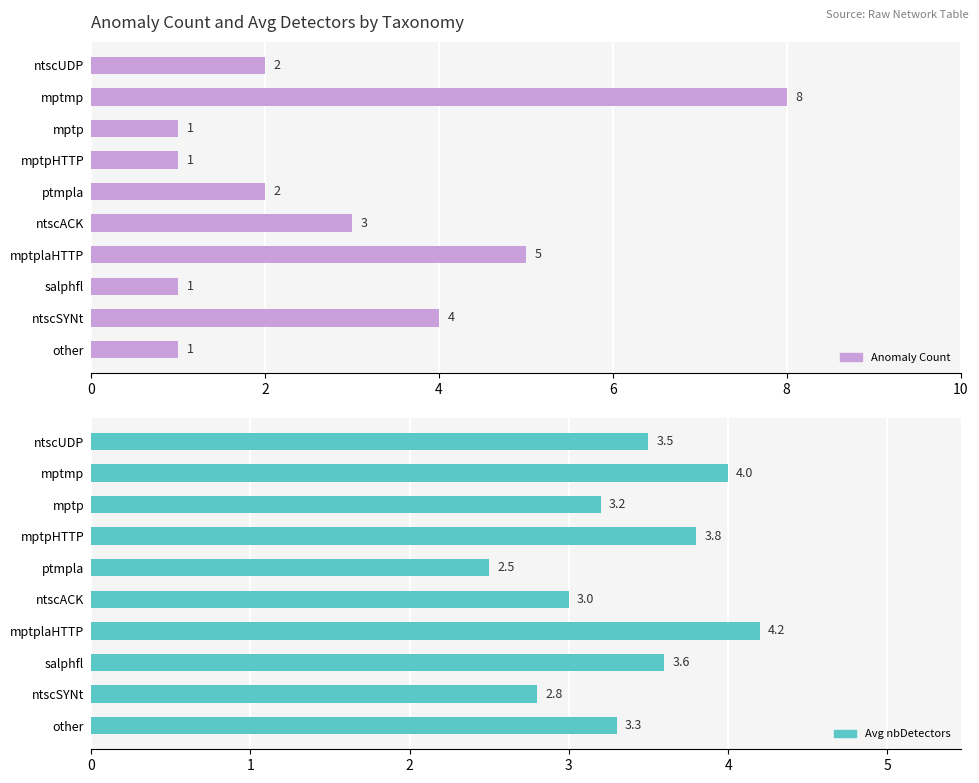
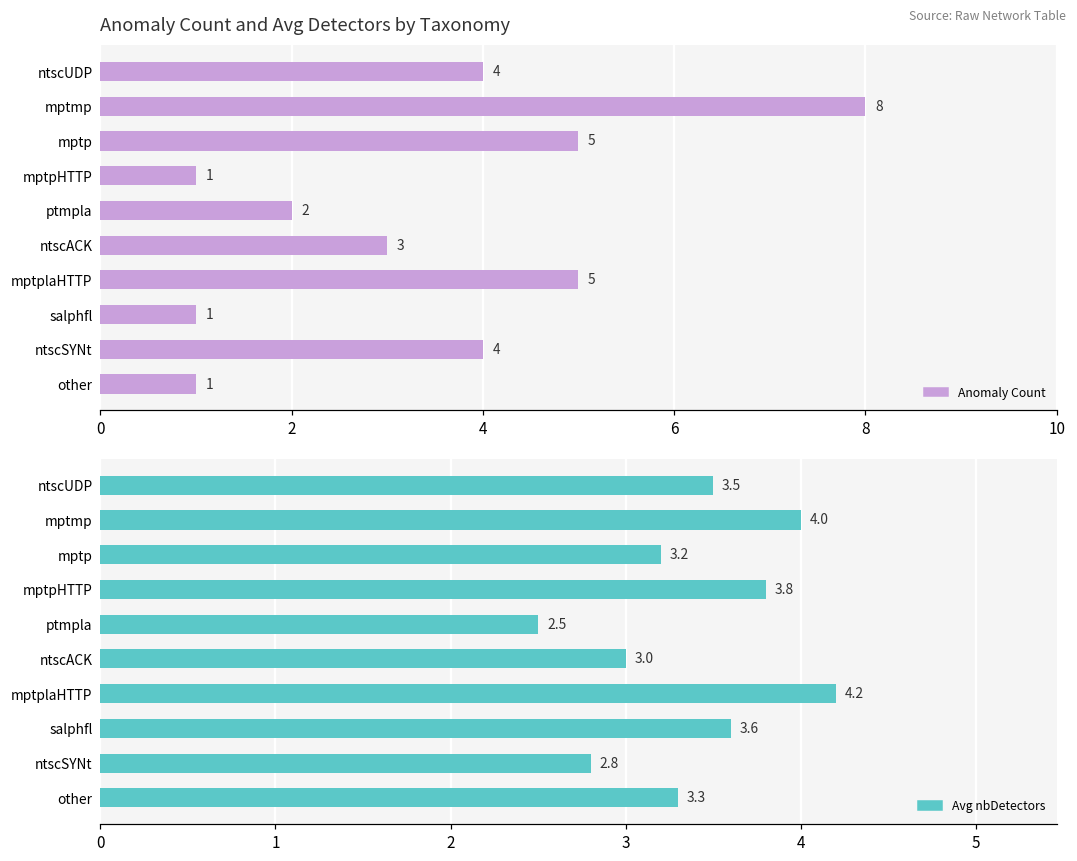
  {
    "Anomaly Count and Avg Detectors by Taxonomy": {
-     "ntscUDP": 2,
+     "ntscUDP": 4,
      "mptmp": 8,
-     "mptp": 1,
+     "mptp": 5,
      "mptpHTTP": 1,
      "ptmpla": 2,
      "ntscACK": 3,
      "mptplaHTTP": 5,
      "salphfl": 1,
      "ntscSYNt": 4,
      "other": 1
    }
  }
